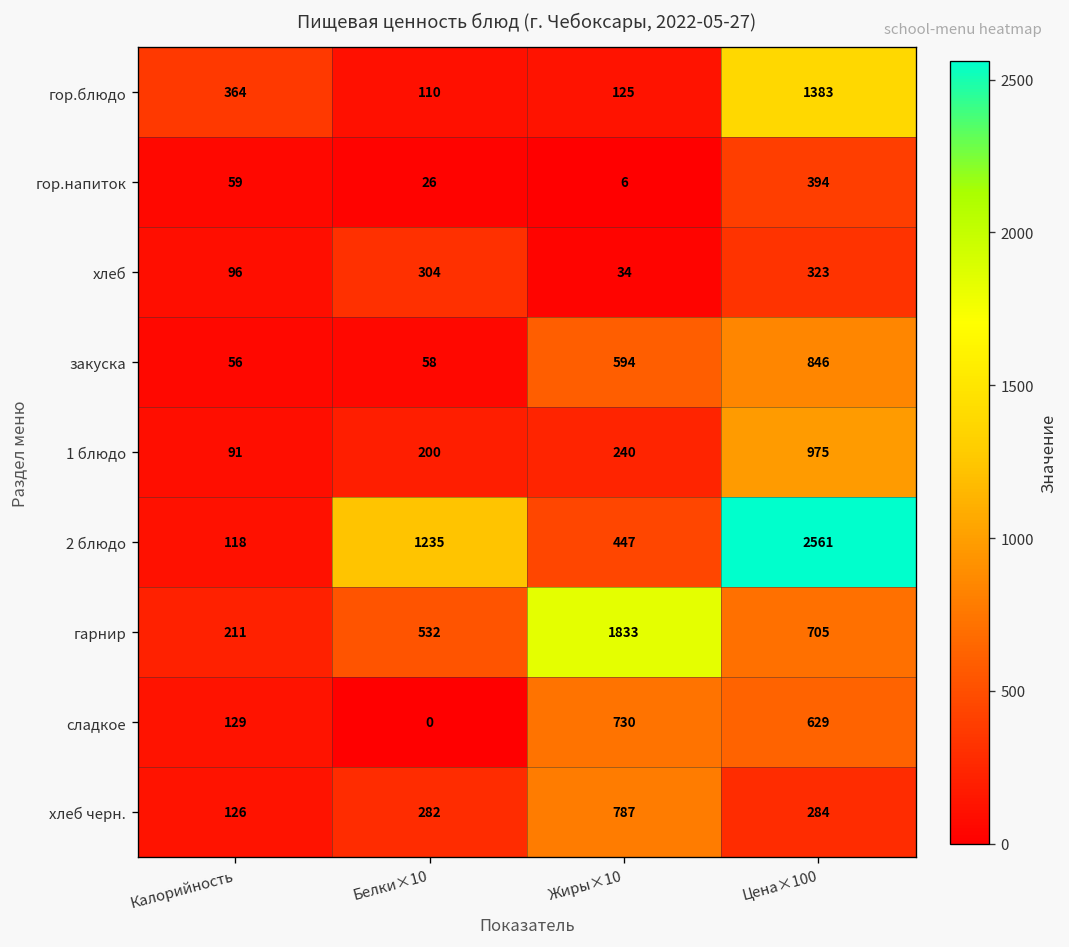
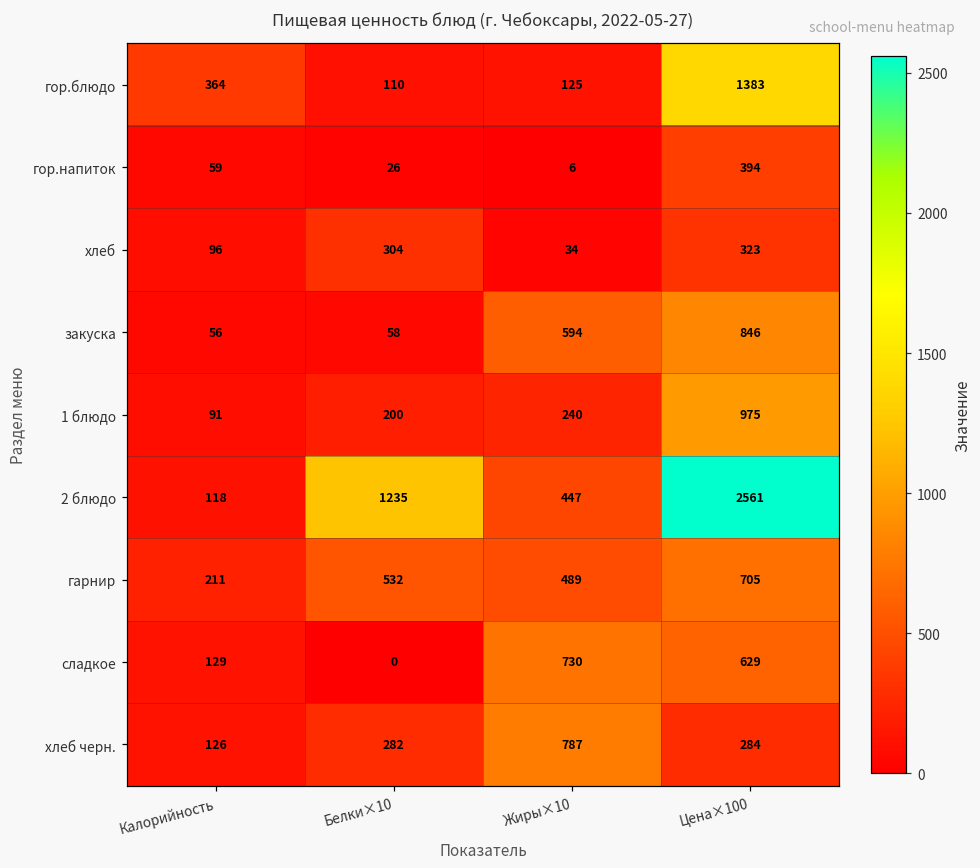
  {
    "гор.блюдо": {
      "Калорийность": 364,
      "Белки×10": 110,
      "Жиры×10": 125,
      "Цена×100": 1383
    },
    "гор.напиток": {
      "Калорийность": 59,
      "Белки×10": 26,
      "Жиры×10": 6,
      "Цена×100": 394
    },
    "хлеб": {
      "Калорийность": 96,
      "Белки×10": 304,
      "Жиры×10": 34,
      "Цена×100": 323
    },
    "закуска": {
      "Калорийность": 56,
      "Белки×10": 58,
      "Жиры×10": 594,
      "Цена×100": 846
    },
    "1 блюдо": {
      "Калорийность": 91,
      "Белки×10": 200,
      "Жиры×10": 240,
      "Цена×100": 975
    },
    "2 блюдо": {
      "Калорийность": 118,
      "Белки×10": 1235,
      "Жиры×10": 447,
      "Цена×100": 2561
    },
    "гарнир": {
      "Калорийность": 211,
      "Белки×10": 532,
-     "Жиры×10": 1833,
+     "Жиры×10": 489,
      "Цена×100": 705
    },
    "сладкое": {
      "Калорийность": 129,
      "Белки×10": 0,
      "Жиры×10": 730,
      "Цена×100": 629
    },
    "хлеб черн.": {
      "Калорийность": 126,
      "Белки×10": 282,
      "Жиры×10": 787,
      "Цена×100": 284
    }
  }
